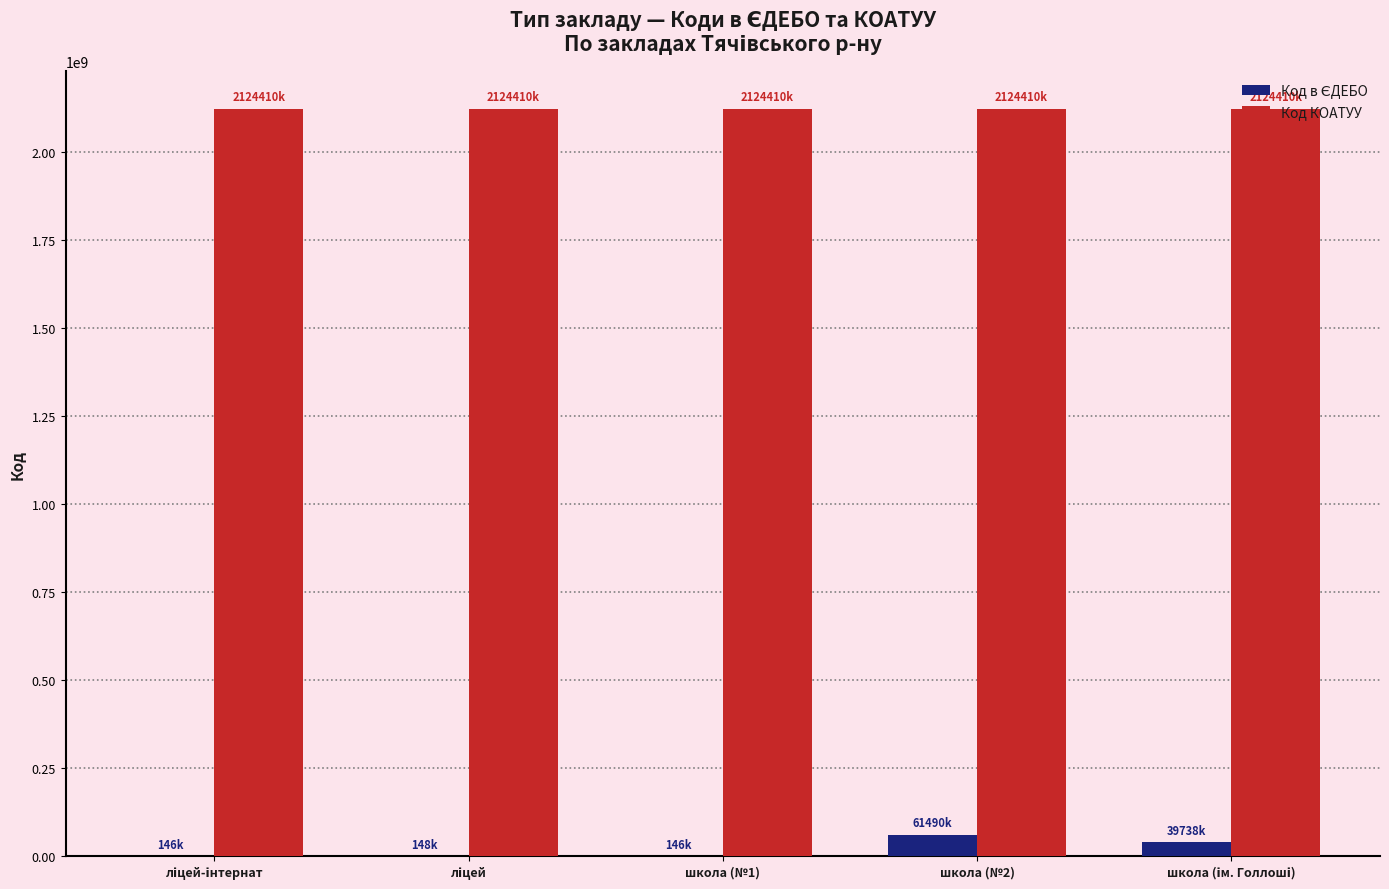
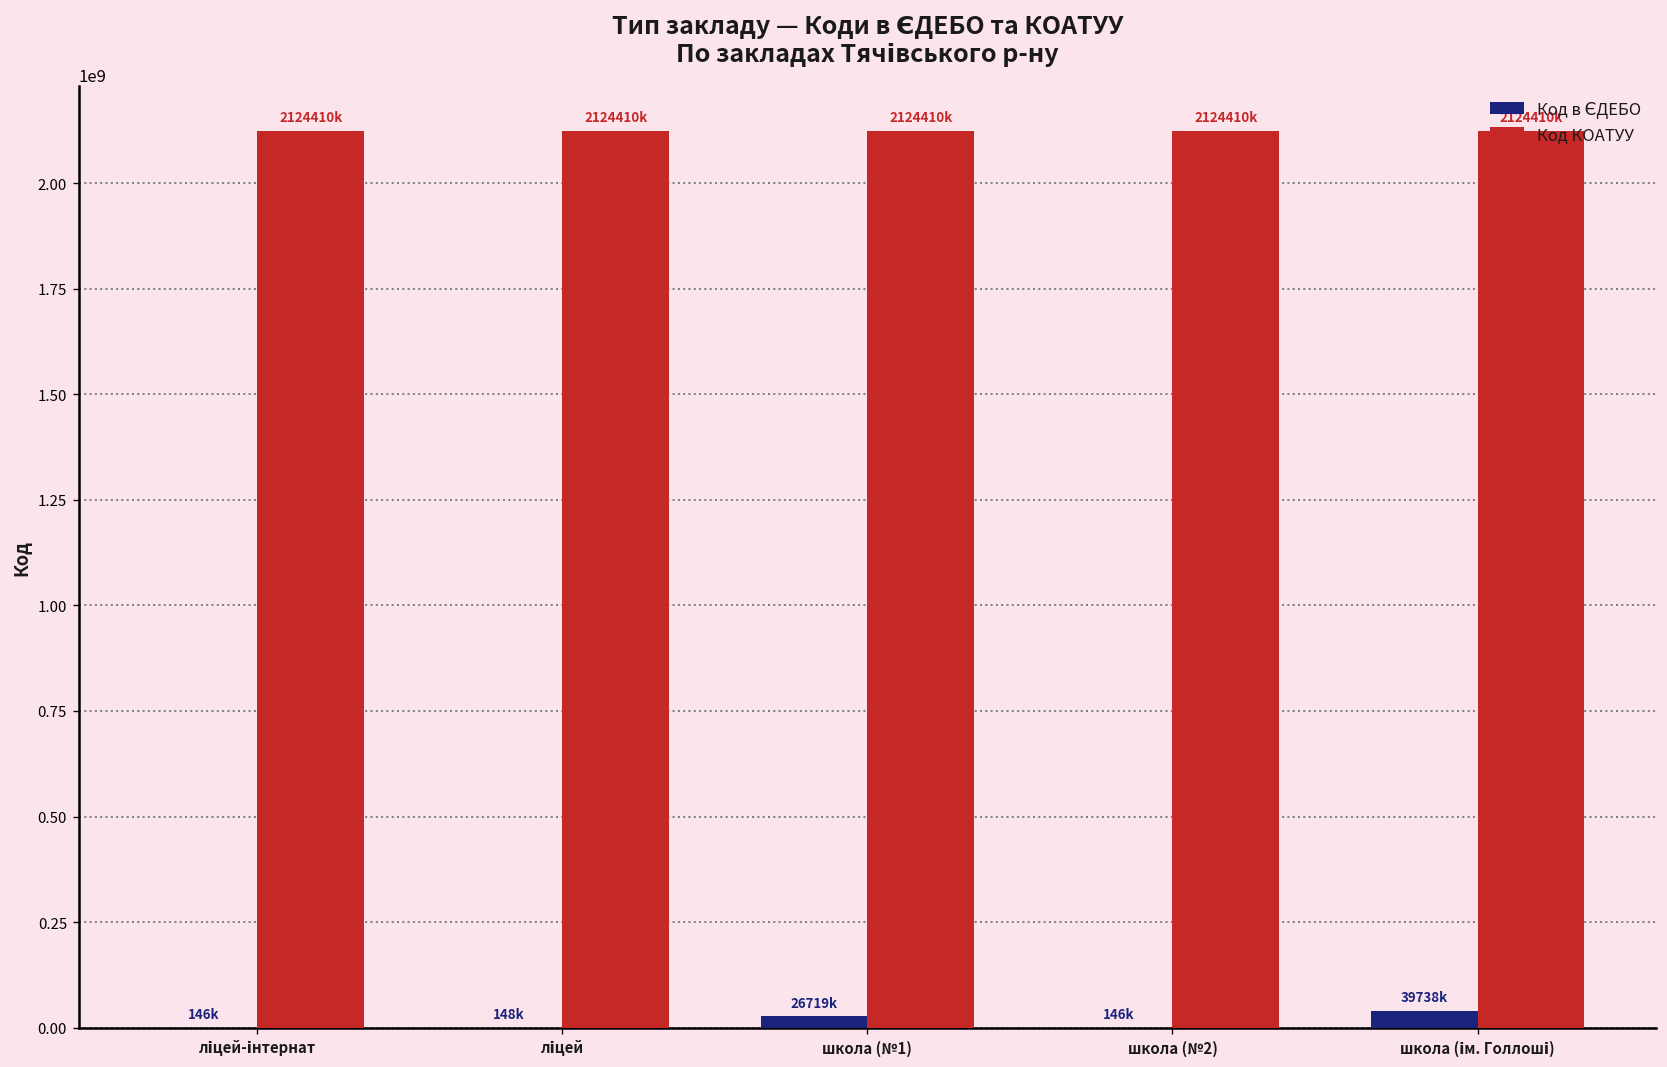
  {
    "Код в ЄДЕБО": {
      "ліцей-інтернат": "146k",
      "ліцей": "148k",
-     "школа (№1)": "146k",
-     "школа (№2)": "61490k",
+     "школа (№1)": "26719k",
+     "школа (№2)": "146k",
      "школа (ім. Голлоші)": "39738k"
    },
    "Код КОАТУУ": {
      "ліцей-інтернат": "2124410k",
      "ліцей": "2124410k",
      "школа (№1)": "2124410k",
      "школа (№2)": "2124410k",
      "школа (ім. Голлоші)": "2124410k"
    }
  }
